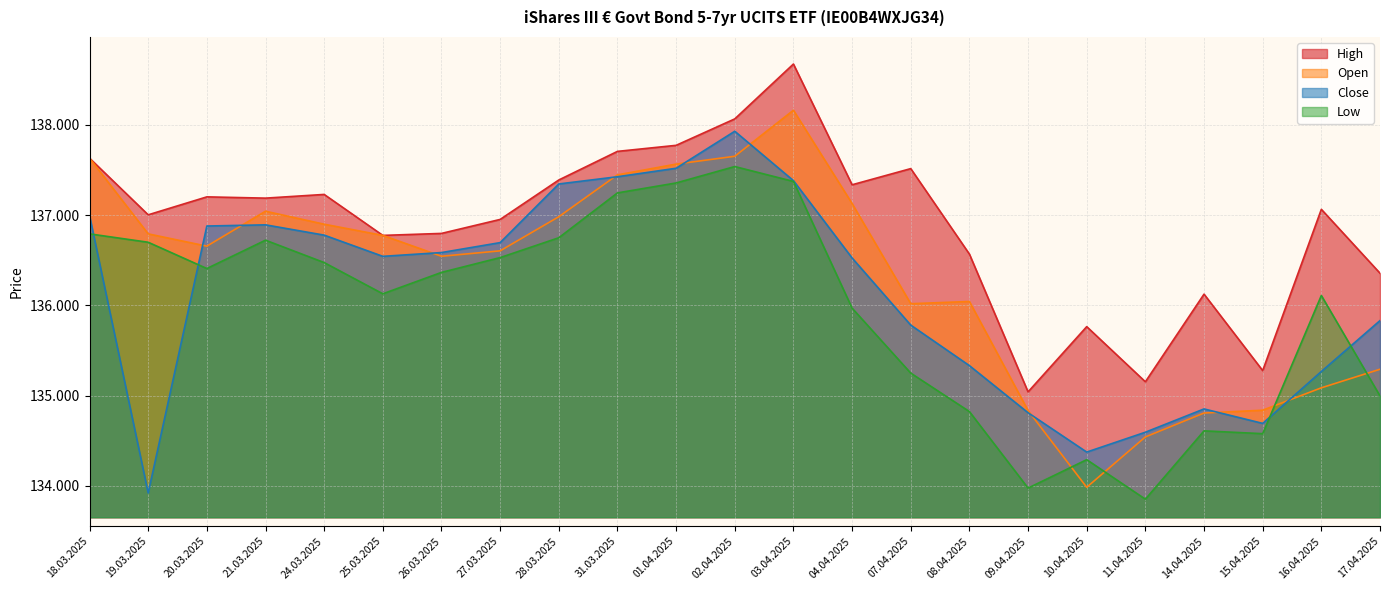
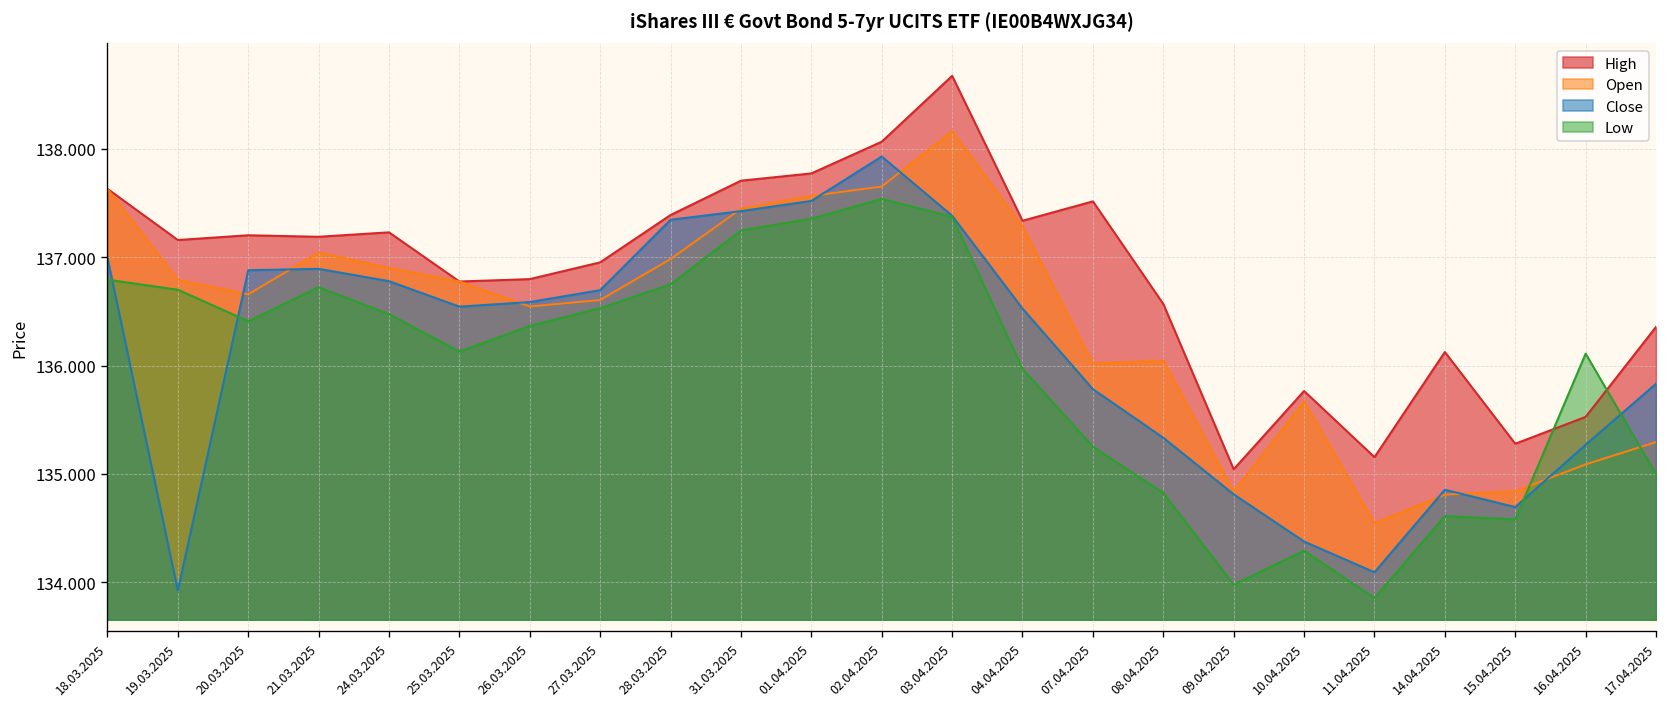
  {
    "High": {
-     "19.03.2025": 137.0,
+     "19.03.2025": 137.2,
      "20.03.2025": 137.2,
      "21.03.2025": 137.2,
      "24.03.2025": 137.2,
      "26.03.2025": 136.8,
      "27.03.2025": 137.0,
      "28.03.2025": 137.4,
      "31.03.2025": 137.7,
      "01.04.2025": 137.8,
      "02.04.2025": 138.1,
      "03.04.2025": 138.7,
      "04.04.2025": 137.3,
      "07.04.2025": 137.5,
      "08.04.2025": 136.6,
      "09.04.2025": 135.0,
      "10.04.2025": 135.8,
      "11.04.2025": 135.2,
      "14.04.2025": 136.1,
      "15.04.2025": 135.3,
-     "16.04.2025": 137.1,
+     "16.04.2025": 135.5,
      "17.04.2025": 136.4
    },
    "Open": {
      "19.03.2025": 136.8,
      "20.03.2025": 136.7,
      "21.03.2025": 137.0,
      "24.03.2025": 136.9,
      "26.03.2025": 136.5,
      "27.03.2025": 136.6,
      "28.03.2025": 137.0,
      "01.04.2025": 137.6,
      "02.04.2025": 137.7,
      "03.04.2025": 138.2,
-     "04.04.2025": 137.1,
+     "04.04.2025": 137.3,
      "07.04.2025": 136.0,
      "08.04.2025": 136.0,
-     "10.04.2025": 134.0,
+     "10.04.2025": 135.7,
      "11.04.2025": 134.5,
      "14.04.2025": 134.8,
      "15.04.2025": 134.8,
      "16.04.2025": 135.1,
      "17.04.2025": 135.3
    },
    "Close": {
      "18.03.2025": 137.0,
      "19.03.2025": 133.9,
      "20.03.2025": 136.9,
      "21.03.2025": 136.9,
      "24.03.2025": 136.8,
      "25.03.2025": 136.5,
      "26.03.2025": 136.6,
      "27.03.2025": 136.7,
      "28.03.2025": 137.3,
      "01.04.2025": 137.5,
      "02.04.2025": 137.9,
      "04.04.2025": 136.5,
      "07.04.2025": 135.8,
      "08.04.2025": 135.3,
      "10.04.2025": 134.4,
-     "11.04.2025": 134.6,
+     "11.04.2025": 134.1,
      "14.04.2025": 134.9,
      "15.04.2025": 134.7,
      "16.04.2025": 135.3,
      "17.04.2025": 135.8
    },
    "Low": {
      "18.03.2025": 136.8,
      "19.03.2025": 136.7,
      "20.03.2025": 136.4,
      "21.03.2025": 136.7,
      "24.03.2025": 136.5,
      "25.03.2025": 136.1,
      "26.03.2025": 136.4,
      "27.03.2025": 136.5,
      "28.03.2025": 136.8,
      "31.03.2025": 137.2,
      "01.04.2025": 137.4,
      "02.04.2025": 137.5,
      "04.04.2025": 136.0,
      "07.04.2025": 135.3,
      "08.04.2025": 134.8,
      "09.04.2025": 134.0,
      "10.04.2025": 134.3,
      "11.04.2025": 133.9,
      "14.04.2025": 134.6,
      "15.04.2025": 134.6,
      "16.04.2025": 136.1,
      "17.04.2025": 135.0
    }
  }
